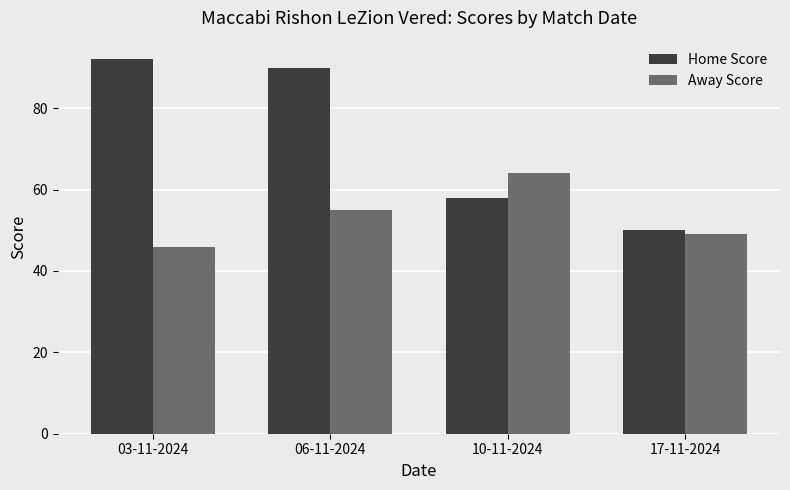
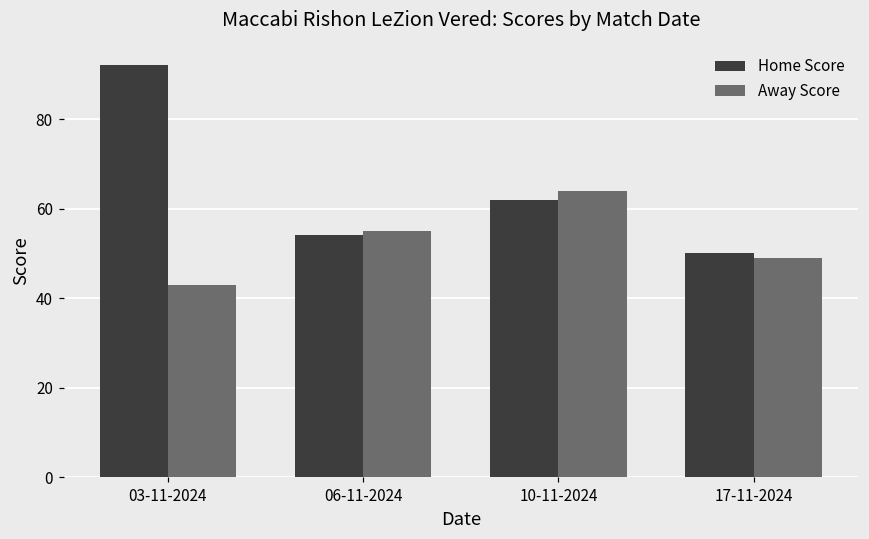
  {
    "Home Score": {
      "03-11-2024": 92,
-     "06-11-2024": 90,
-     "10-11-2024": 58,
+     "06-11-2024": 54,
+     "10-11-2024": 62,
      "17-11-2024": 50
    },
    "Away Score": {
-     "03-11-2024": 46,
+     "03-11-2024": 43,
      "06-11-2024": 55,
      "10-11-2024": 64,
      "17-11-2024": 49
    }
  }
